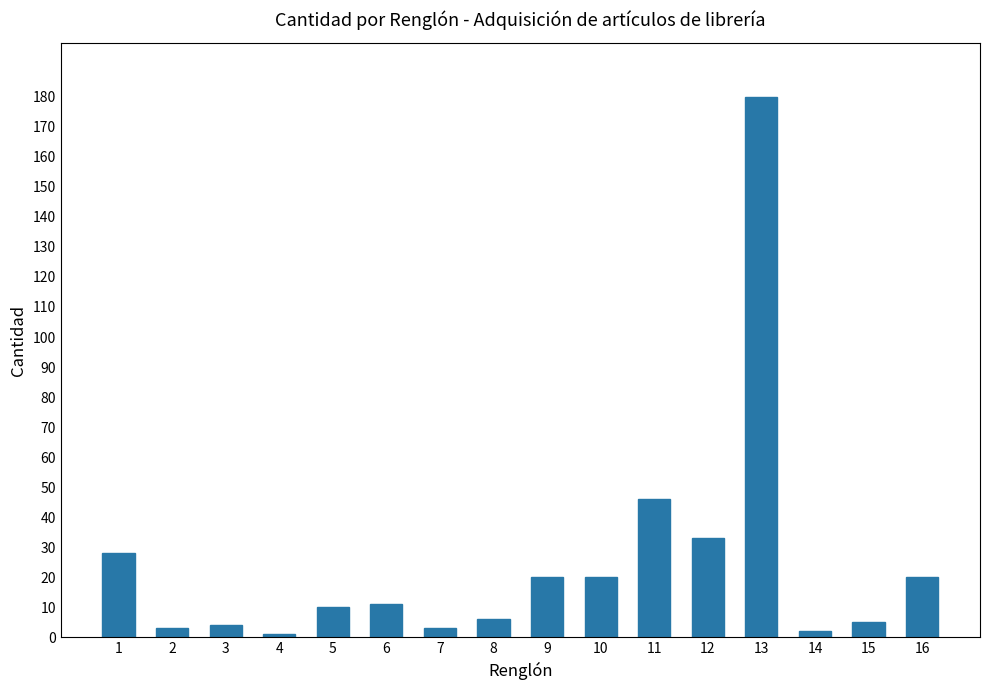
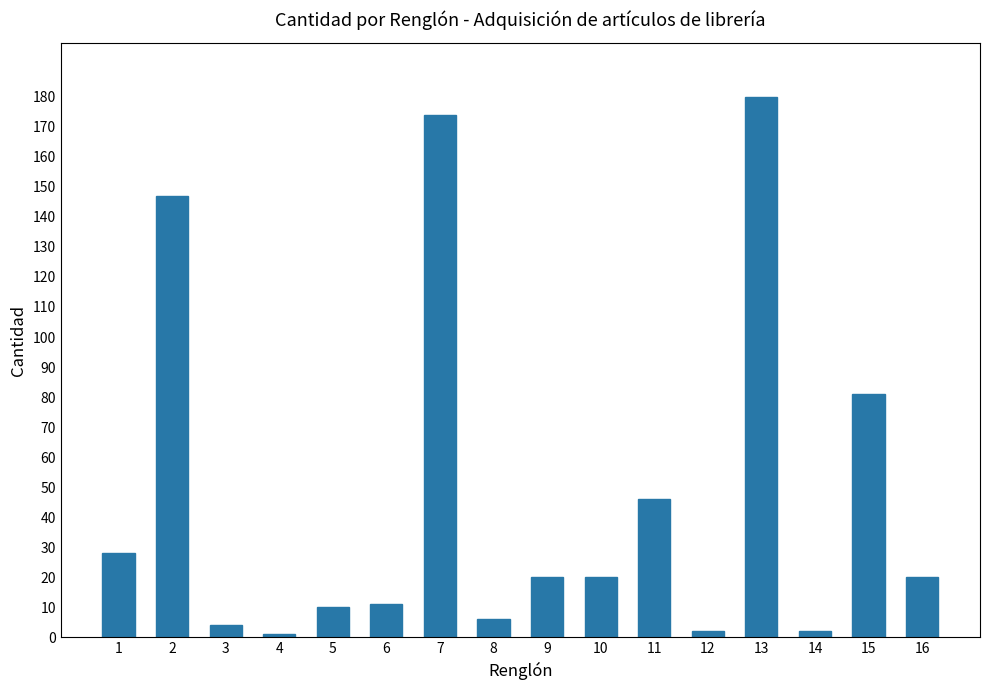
  {
    "1": 28,
-   "2": 3,
+   "2": 147,
    "3": 4,
    "4": 1,
    "5": 10,
    "6": 11,
-   "7": 3,
+   "7": 174,
    "8": 6,
    "9": 20,
    "10": 20,
    "11": 46,
-   "12": 33,
+   "12": 2,
    "13": 180,
    "14": 2,
-   "15": 5,
+   "15": 81,
    "16": 20
  }
